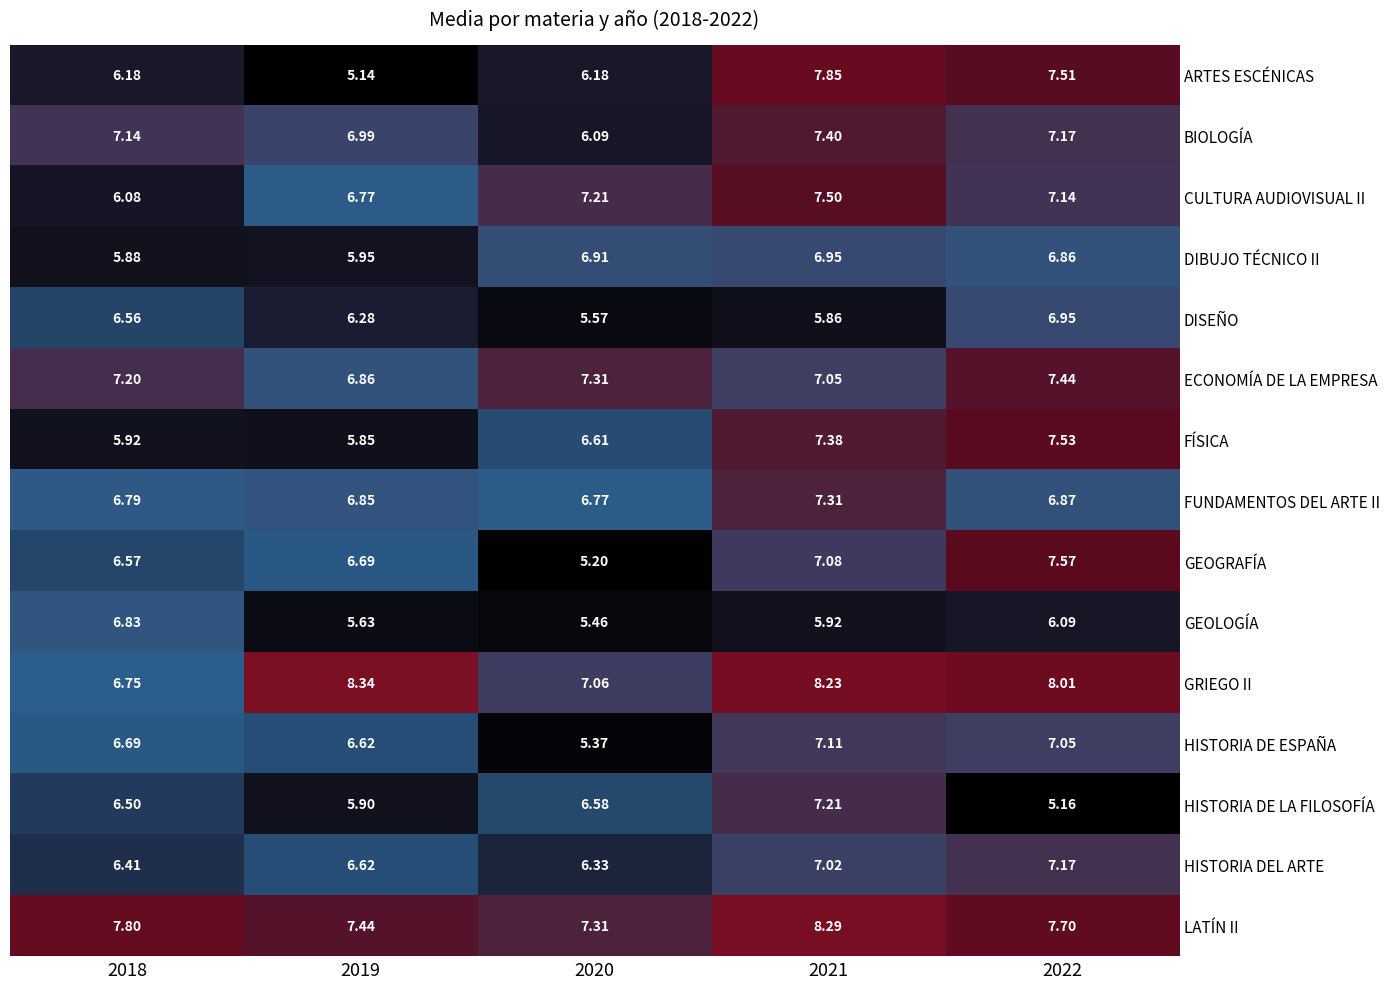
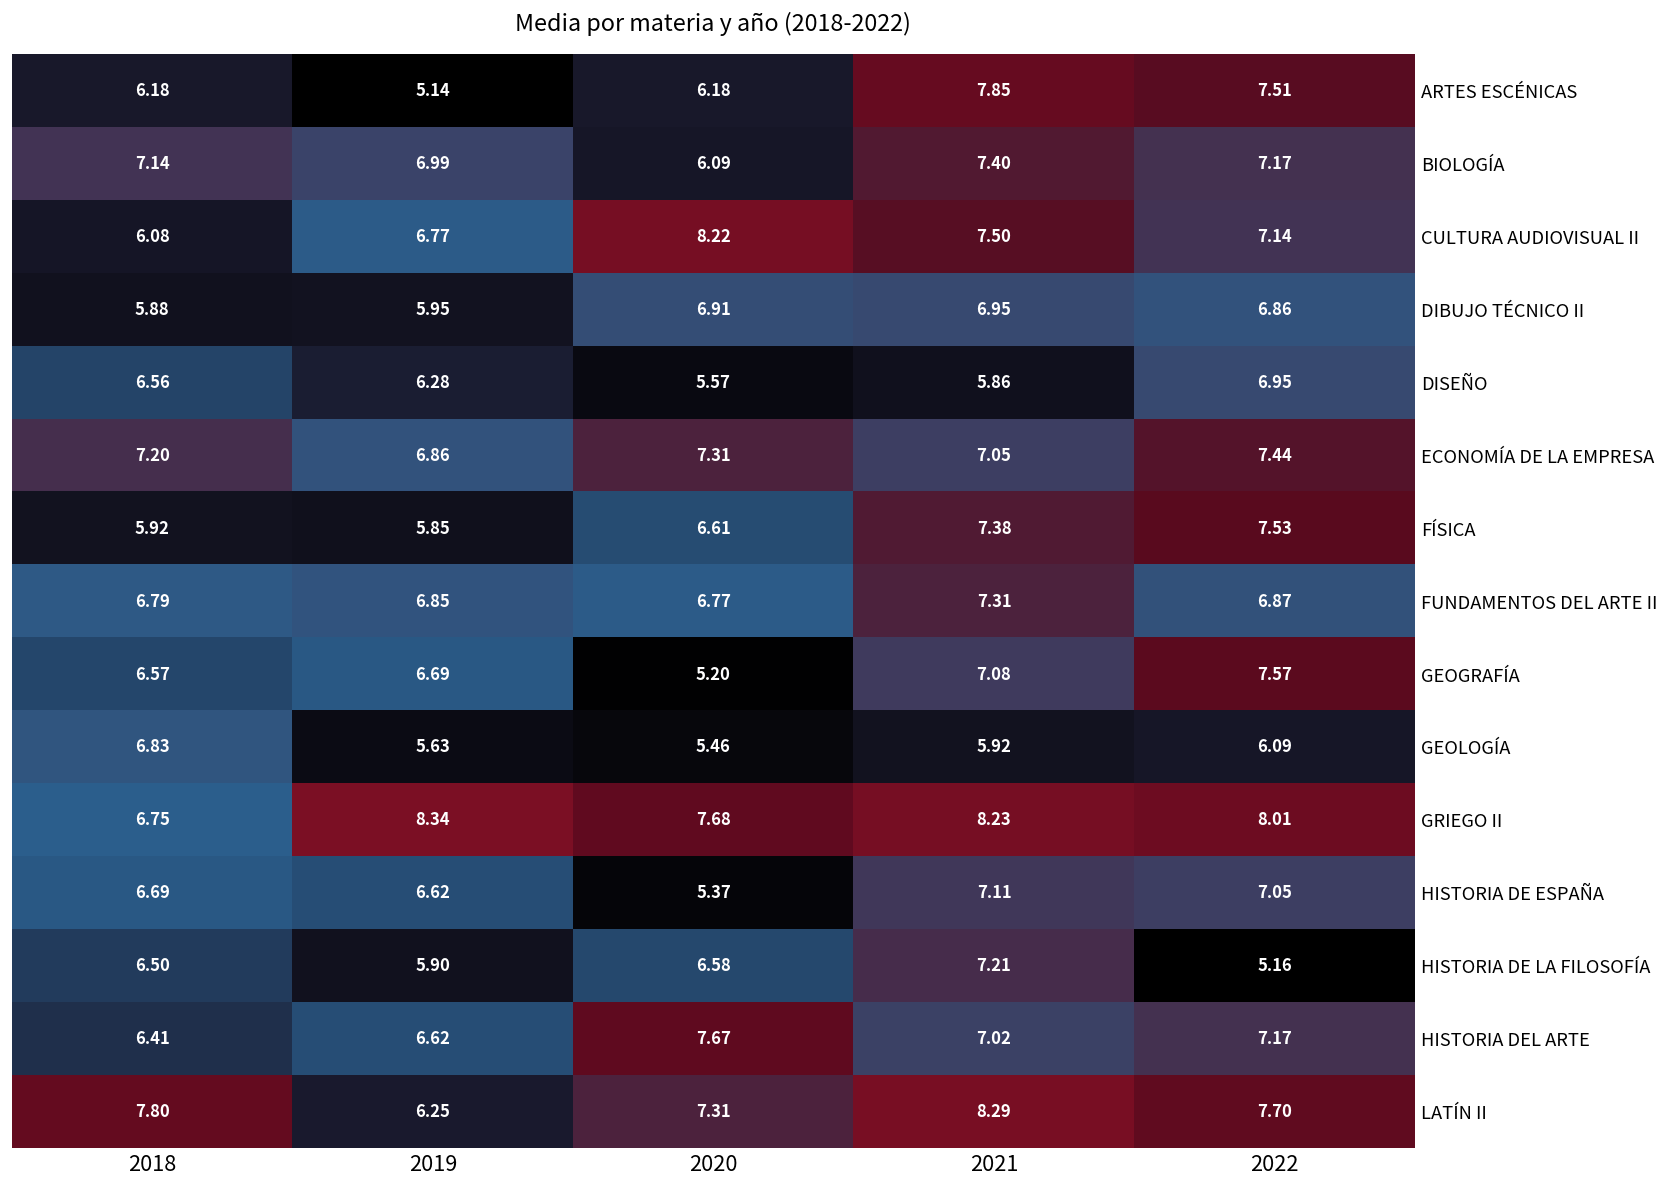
  {
    "ARTES ESCÉNICAS": {
      "2018": 6.18,
      "2019": 5.14,
      "2020": 6.18,
      "2021": 7.85,
      "2022": 7.51
    },
    "BIOLOGÍA": {
      "2018": 7.14,
      "2019": 6.99,
      "2020": 6.09,
      "2021": 7.40,
      "2022": 7.17
    },
    "CULTURA AUDIOVISUAL II": {
      "2018": 6.08,
      "2019": 6.77,
-     "2020": 7.21,
+     "2020": 8.22,
      "2021": 7.50,
      "2022": 7.14
    },
    "DIBUJO TÉCNICO II": {
      "2018": 5.88,
      "2019": 5.95,
      "2020": 6.91,
      "2021": 6.95,
      "2022": 6.86
    },
    "DISEÑO": {
      "2018": 6.56,
      "2019": 6.28,
      "2020": 5.57,
      "2021": 5.86,
      "2022": 6.95
    },
    "ECONOMÍA DE LA EMPRESA": {
      "2018": 7.20,
      "2019": 6.86,
      "2020": 7.31,
      "2021": 7.05,
      "2022": 7.44
    },
    "FÍSICA": {
      "2018": 5.92,
      "2019": 5.85,
      "2020": 6.61,
      "2021": 7.38,
      "2022": 7.53
    },
    "FUNDAMENTOS DEL ARTE II": {
      "2018": 6.79,
      "2019": 6.85,
      "2020": 6.77,
      "2021": 7.31,
      "2022": 6.87
    },
    "GEOGRAFÍA": {
      "2018": 6.57,
      "2019": 6.69,
      "2020": 5.20,
      "2021": 7.08,
      "2022": 7.57
    },
    "GEOLOGÍA": {
      "2018": 6.83,
      "2019": 5.63,
      "2020": 5.46,
      "2021": 5.92,
      "2022": 6.09
    },
    "GRIEGO II": {
      "2018": 6.75,
      "2019": 8.34,
-     "2020": 7.06,
+     "2020": 7.68,
      "2021": 8.23,
      "2022": 8.01
    },
    "HISTORIA DE ESPAÑA": {
      "2018": 6.69,
      "2019": 6.62,
      "2020": 5.37,
      "2021": 7.11,
      "2022": 7.05
    },
    "HISTORIA DE LA FILOSOFÍA": {
      "2018": 6.50,
      "2019": 5.90,
      "2020": 6.58,
      "2021": 7.21,
      "2022": 5.16
    },
    "HISTORIA DEL ARTE": {
      "2018": 6.41,
      "2019": 6.62,
-     "2020": 6.33,
+     "2020": 7.67,
      "2021": 7.02,
      "2022": 7.17
    },
    "LATÍN II": {
      "2018": 7.80,
-     "2019": 7.44,
+     "2019": 6.25,
      "2020": 7.31,
      "2021": 8.29,
      "2022": 7.70
    }
  }
